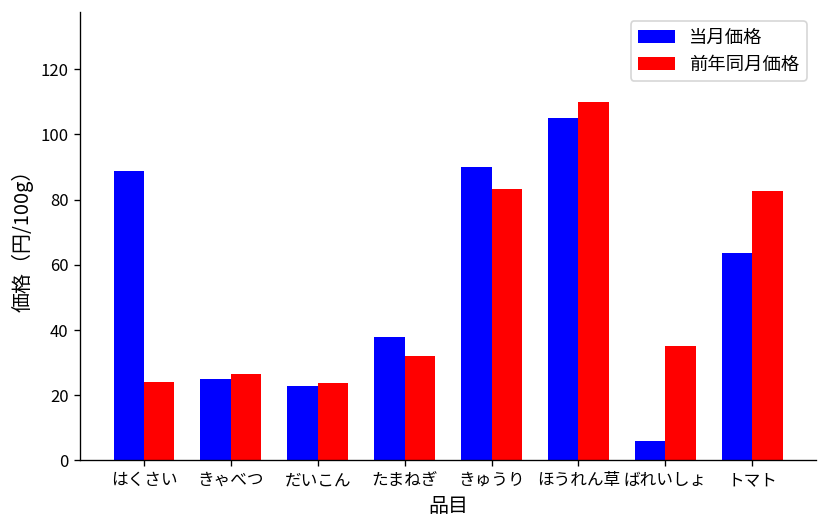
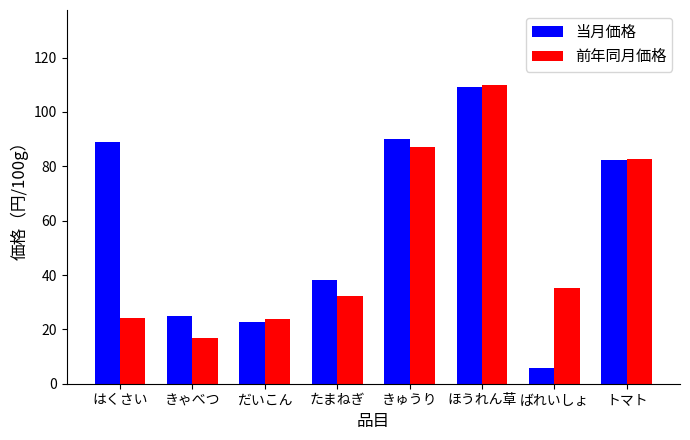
  {
    "当月価格": {
      "はくさい": 89,
      "きゃべつ": 25,
      "だいこん": 23,
      "たまねぎ": 38,
      "きゅうり": 90,
-     "ほうれん草": 105,
+     "ほうれん草": 109,
      "ばれいしょ": 6,
-     "トマト": 64
+     "トマト": 82
    },
    "前年同月価格": {
      "はくさい": 24,
-     "きゃべつ": 27,
+     "きゃべつ": 17,
      "だいこん": 24,
      "たまねぎ": 32,
-     "きゅうり": 83,
+     "きゅうり": 87,
      "ほうれん草": 110,
      "ばれいしょ": 35,
      "トマト": 83
    }
  }
